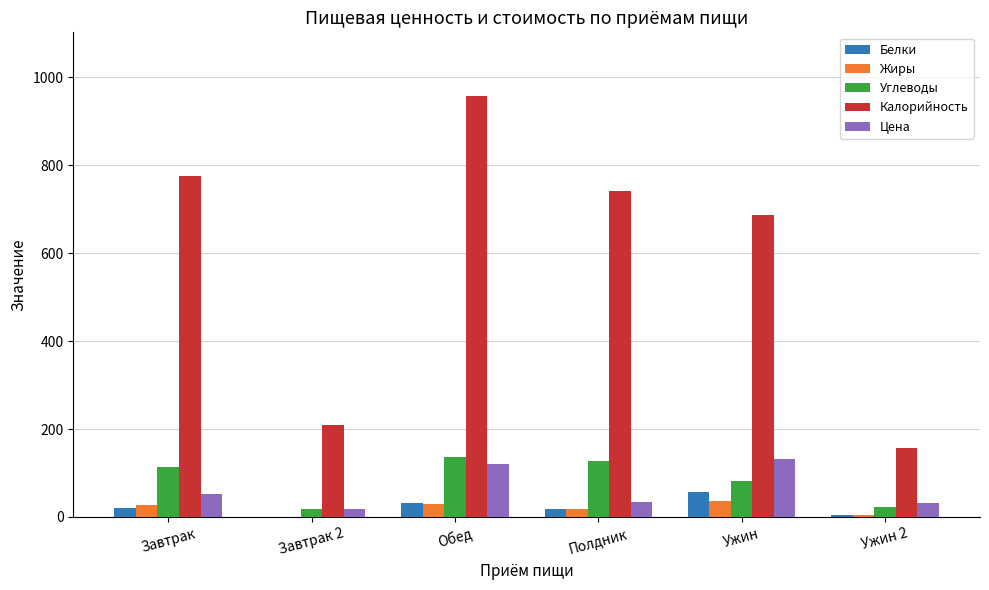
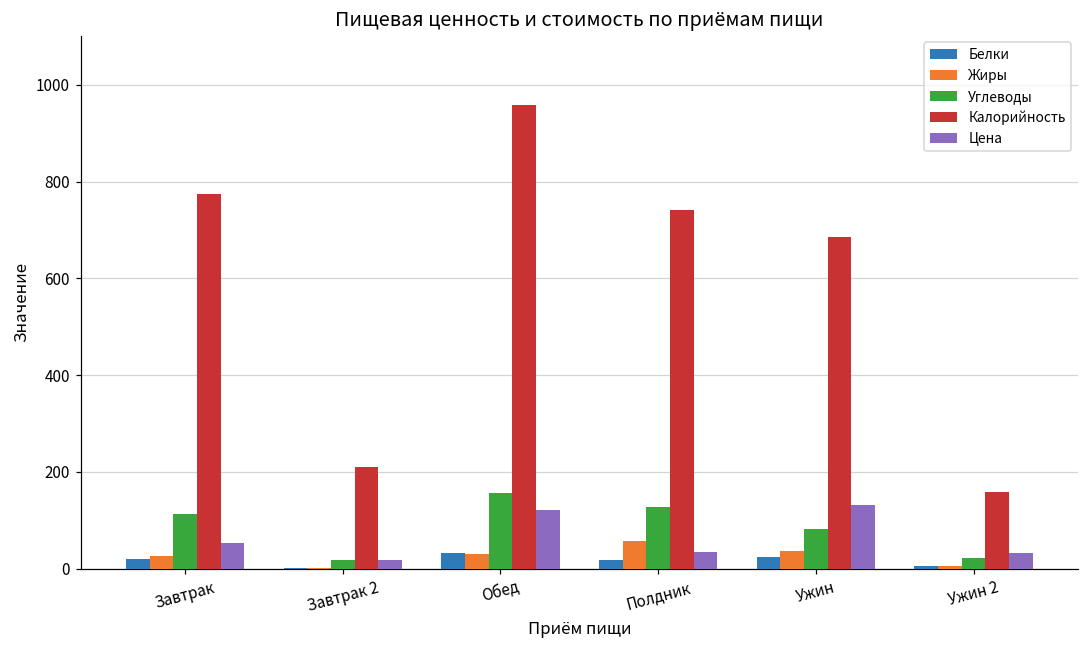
  {
    "Белки": {
      "Завтрак": 20,
      "Обед": 30,
      "Полдник": 20,
-     "Ужин": 60
+     "Ужин": 20
    },
    "Жиры": {
      "Завтрак": 30,
      "Обед": 30,
-     "Полдник": 20,
+     "Полдник": 60,
      "Ужин": 40
    },
    "Углеводы": {
      "Завтрак": 110,
      "Завтрак 2": 20,
-     "Обед": 140,
+     "Обед": 160,
      "Полдник": 130,
      "Ужин": 80,
      "Ужин 2": 20
    },
    "Калорийность": {
      "Завтрак": 780,
      "Завтрак 2": 210,
      "Обед": 960,
      "Полдник": 740,
      "Ужин": 690,
      "Ужин 2": 160
    },
    "Цена": {
      "Завтрак": 50,
      "Завтрак 2": 20,
      "Обед": 120,
      "Полдник": 30,
      "Ужин": 130,
      "Ужин 2": 30
    }
  }
